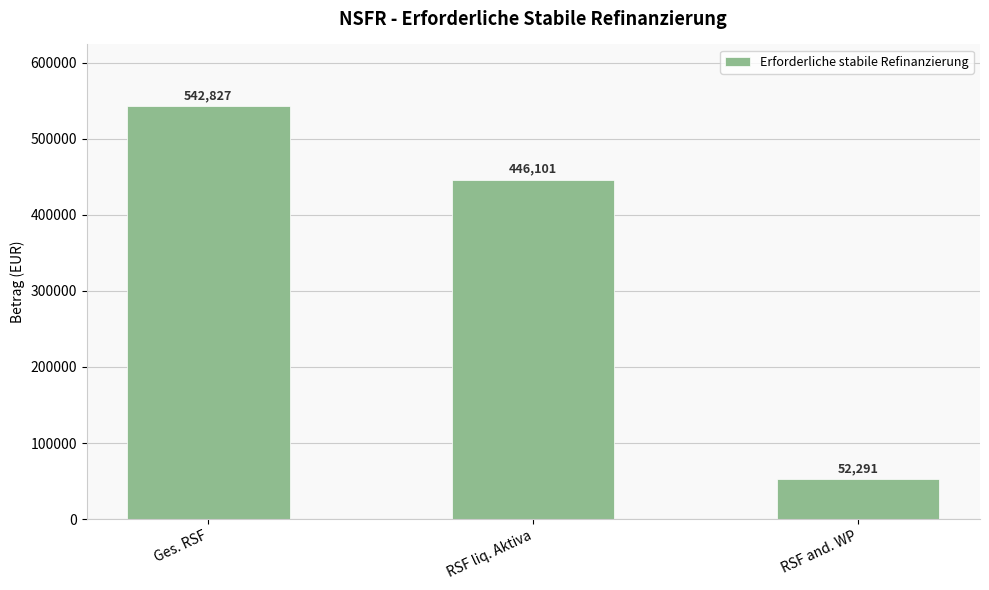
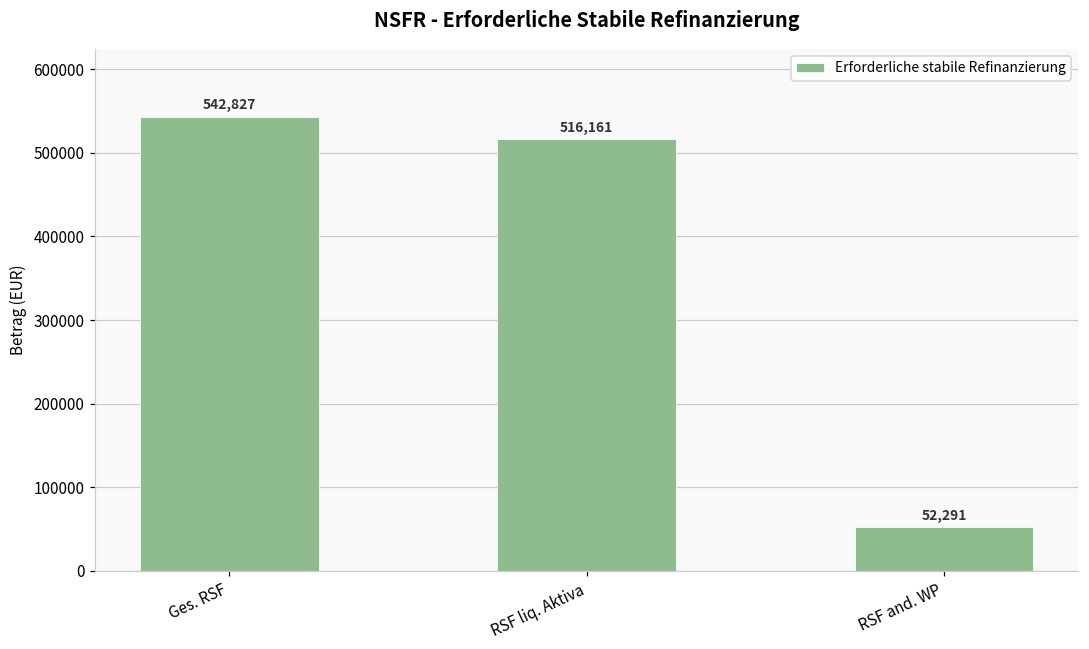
  {
    "Ges. RSF": "542,827",
-   "RSF liq. Aktiva": "446,101",
+   "RSF liq. Aktiva": "516,161",
    "RSF and. WP": "52,291"
  }
